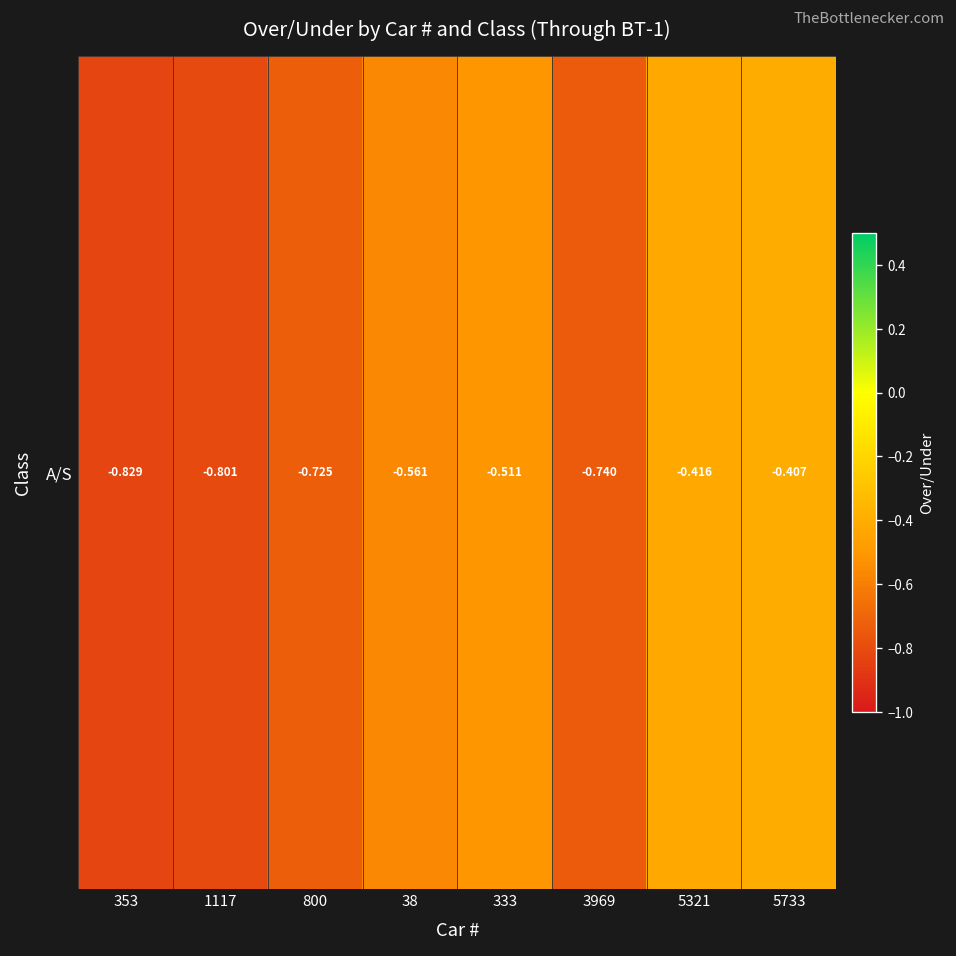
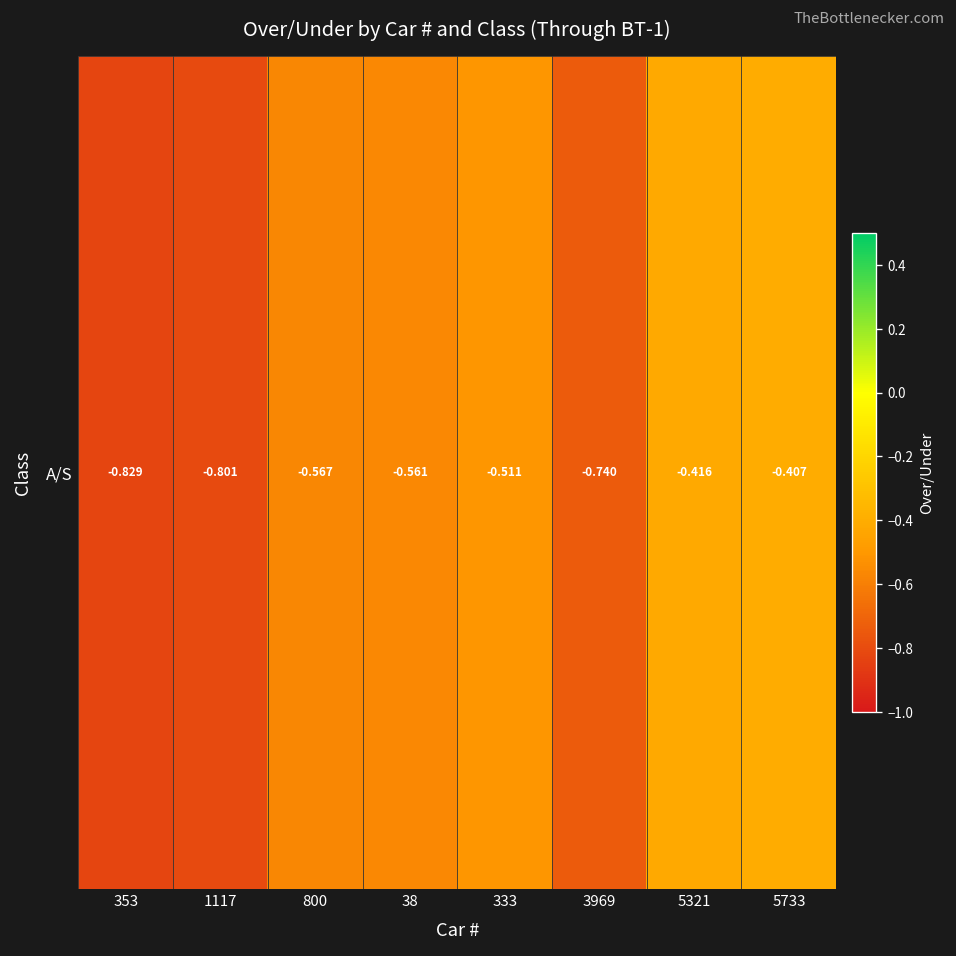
  {
    "A/S": {
      "353": -0.829,
      "1117": -0.801,
-     "800": -0.725,
+     "800": -0.567,
      "38": -0.561,
      "333": -0.511,
      "3969": -0.740,
      "5321": -0.416,
      "5733": -0.407
    }
  }
